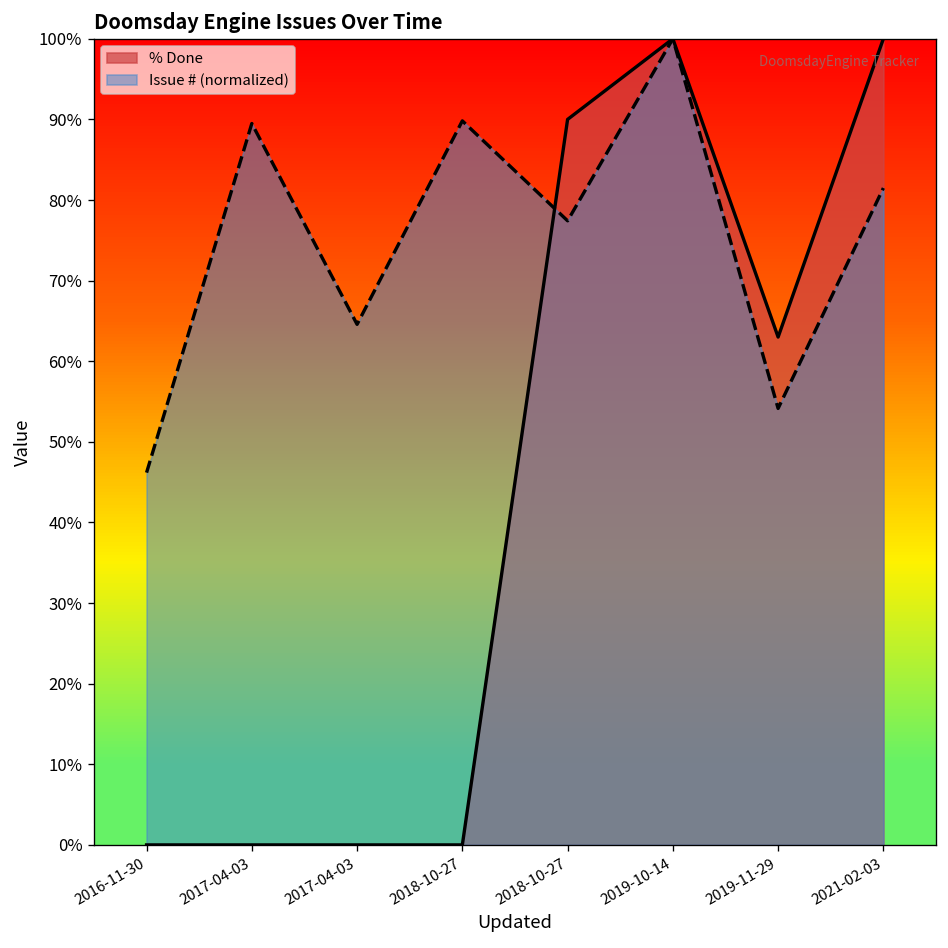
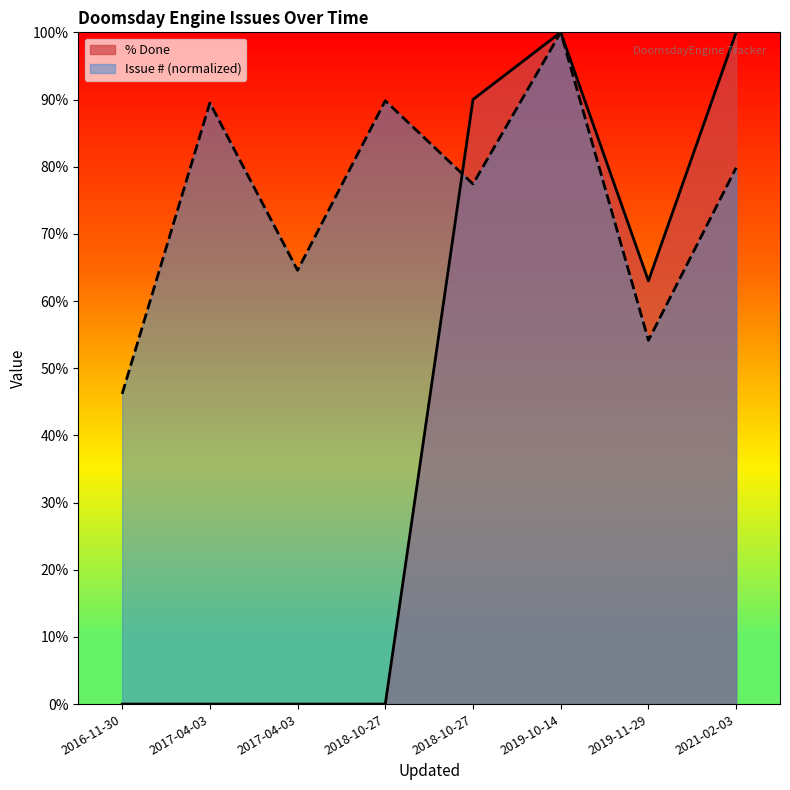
  {
    "% Done": {
      "2016-11-30": "0%",
      "2019-11-29": "63%",
      "2021-02-03": "100%"
    },
    "Issue # (normalized)": {
      "2016-11-30": "46%",
      "2019-11-29": "54%",
-     "2021-02-03": "81%"
+     "2021-02-03": "80%"
    }
  }
